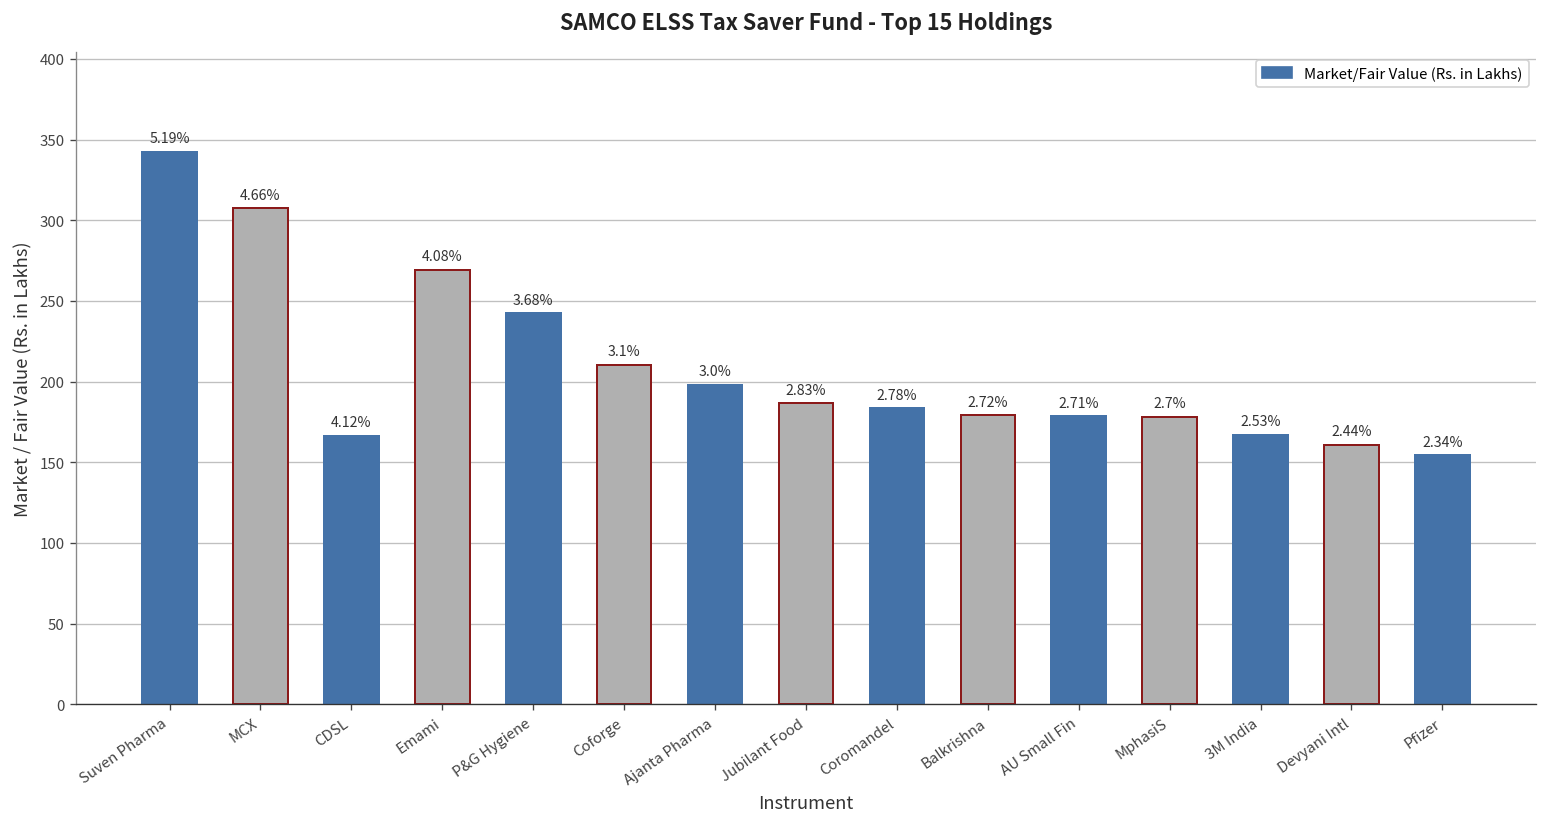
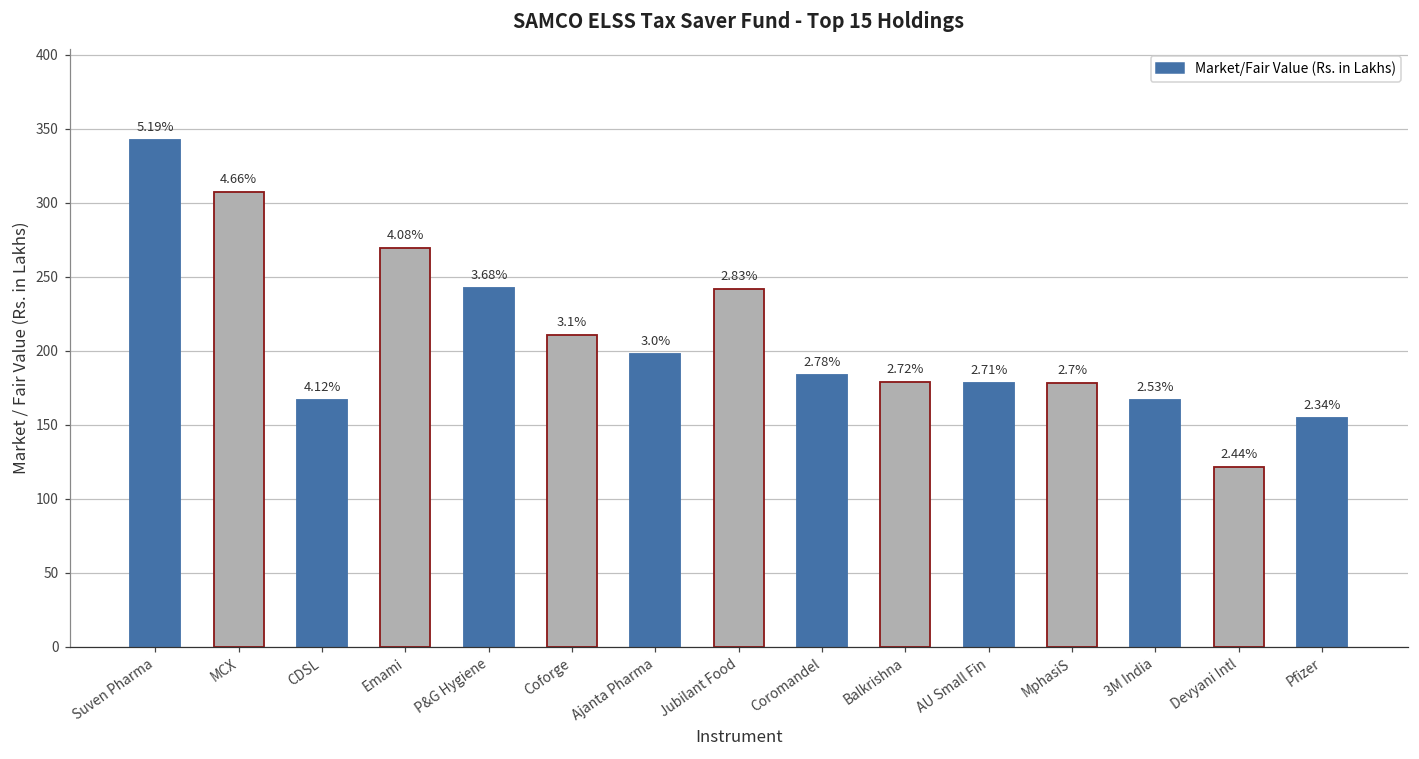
  {
-   "Jubilant Food": 187,
-   "Devyani Intl": 161
+   "Jubilant Food": 242,
+   "Devyani Intl": 121
  }
